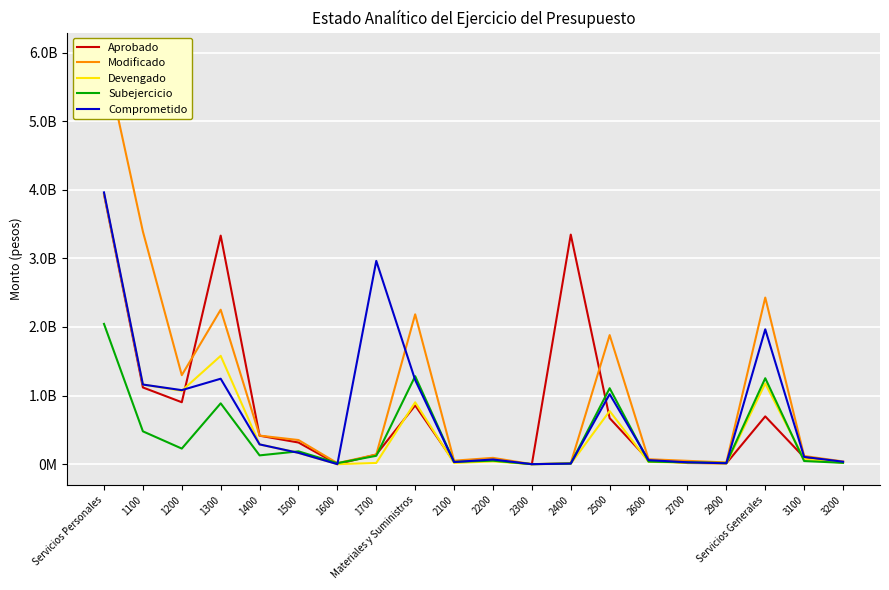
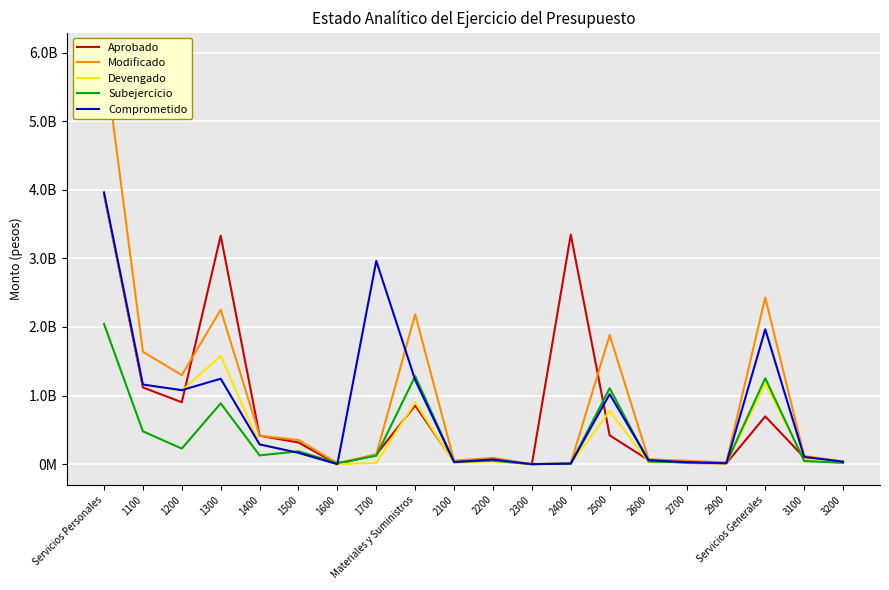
  {
    "Aprobado": {
      "1100": 1100000000,
      "1200": 900000000,
      "1300": 3300000000,
      "Materiales y Suministros": 900000000,
      "2400": 3300000000,
-     "2500": 700000000,
+     "2500": 400000000,
      "Servicios Generales": 700000000
    },
    "Modificado": {
-     "1100": 3400000000,
+     "1100": 1600000000,
      "1200": 1300000000,
      "1300": 2300000000,
      "Materiales y Suministros": 2200000000,
      "2500": 1900000000,
      "Servicios Generales": 2400000000
    },
    "Devengado": {
      "1300": 1600000000,
      "1700": 0,
      "Materiales y Suministros": 900000000,
      "2500": 800000000,
      "Servicios Generales": 1200000000
    },
    "Subejercicio": {
      "Servicios Personales": 2000000000,
      "1100": 500000000,
      "1200": 200000000,
      "1300": 900000000,
      "1400": 100000000,
      "Materiales y Suministros": 1300000000,
      "2500": 1100000000,
      "Servicios Generales": 1300000000
    },
    "Comprometido": {
      "1300": 1200000000,
      "1700": 3000000000,
      "Materiales y Suministros": 1200000000,
      "2500": 1000000000,
      "Servicios Generales": 2000000000
    }
  }
